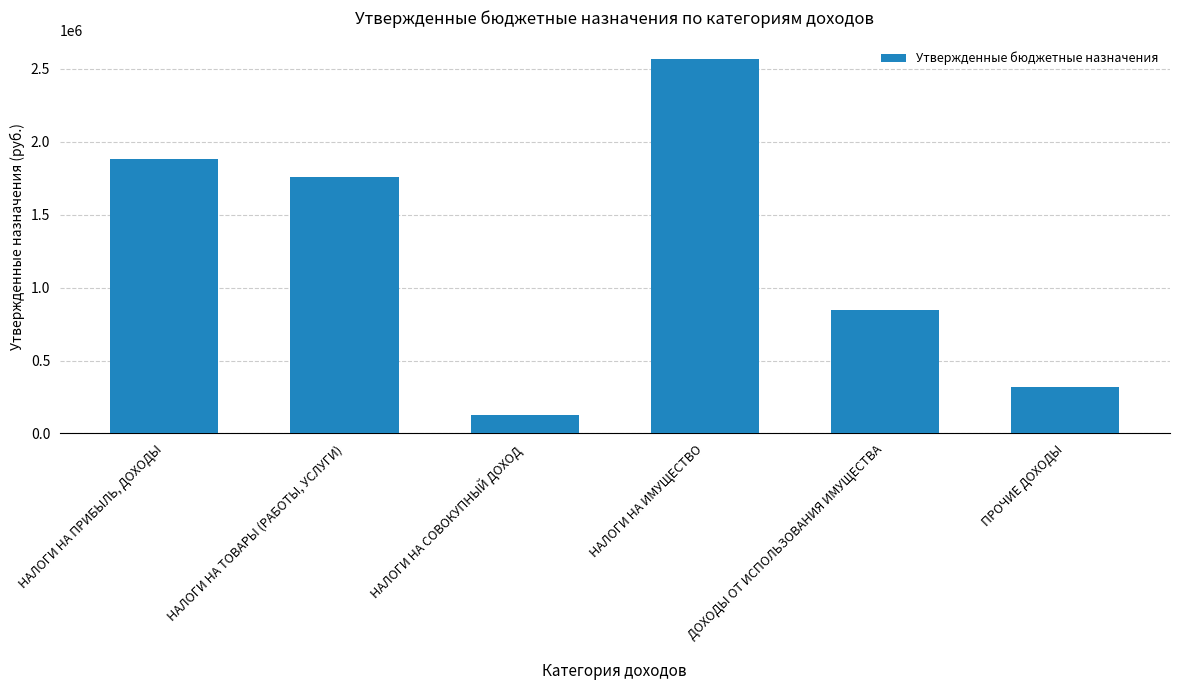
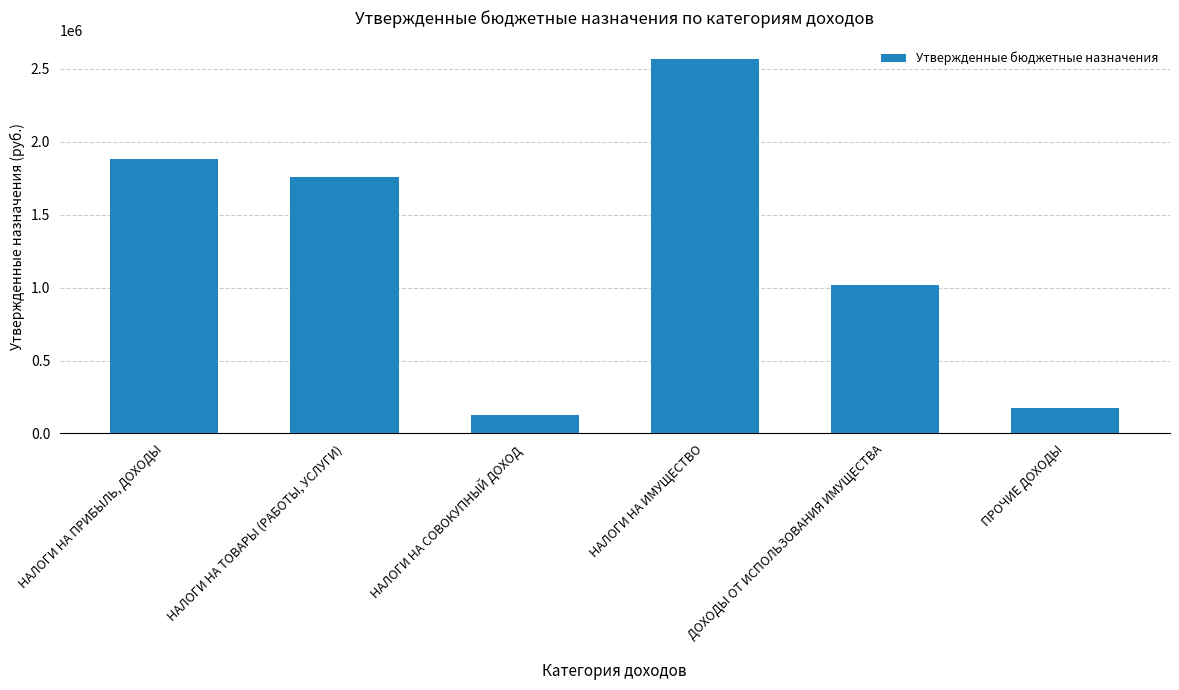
  {
    "НАЛОГИ НА ПРИБЫЛЬ, ДОХОДЫ": 1880000,
    "НАЛОГИ НА ТОВАРЫ (РАБОТЫ, УСЛУГИ)": 1760000,
    "НАЛОГИ НА СОВОКУПНЫЙ ДОХОД": 120000,
    "НАЛОГИ НА ИМУЩЕСТВО": 2570000,
-   "ДОХОДЫ ОТ ИСПОЛЬЗОВАНИЯ ИМУЩЕСТВА": 850000,
-   "ПРОЧИЕ ДОХОДЫ": 320000
+   "ДОХОДЫ ОТ ИСПОЛЬЗОВАНИЯ ИМУЩЕСТВА": 1020000,
+   "ПРОЧИЕ ДОХОДЫ": 170000
  }
